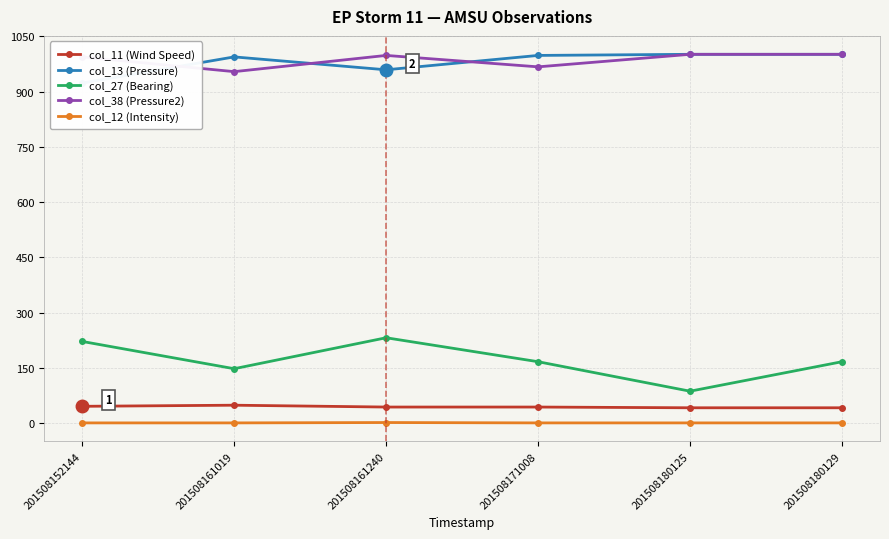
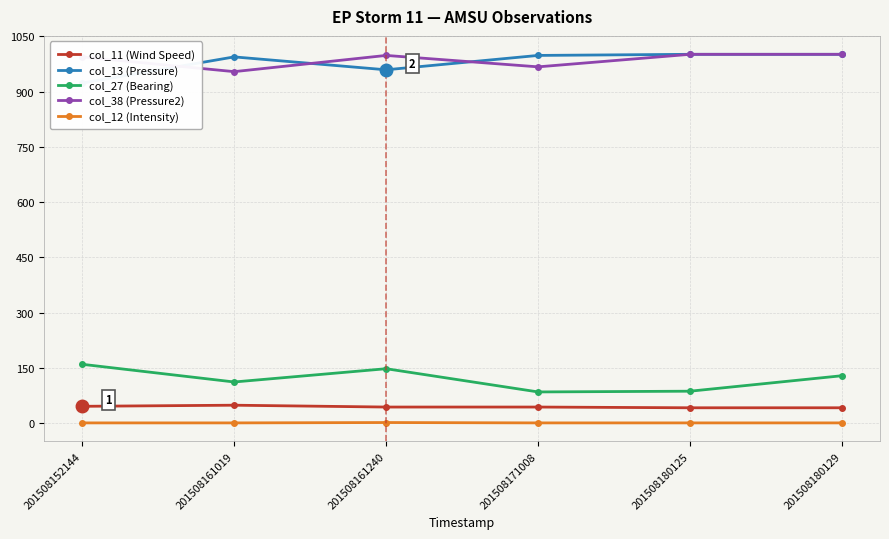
  {
    "col_27 (Bearing)": {
-     "201508152144": 220,
-     "201508161019": 150,
-     "201508161240": 230,
-     "201508171008": 170,
+     "201508152144": 160,
+     "201508161019": 110,
+     "201508161240": 150,
+     "201508171008": 90,
      "201508180125": 90,
-     "201508180129": 170
+     "201508180129": 130
    },
    "col_38 (Pressure2)": {
      "201508161019": 950,
      "201508171008": 970
    },
    "col_12 (Intensity)": {
      "201508161019": 0,
      "201508161240": 0,
      "201508171008": 0,
      "201508180125": 0,
      "201508180129": 0
    }
  }
